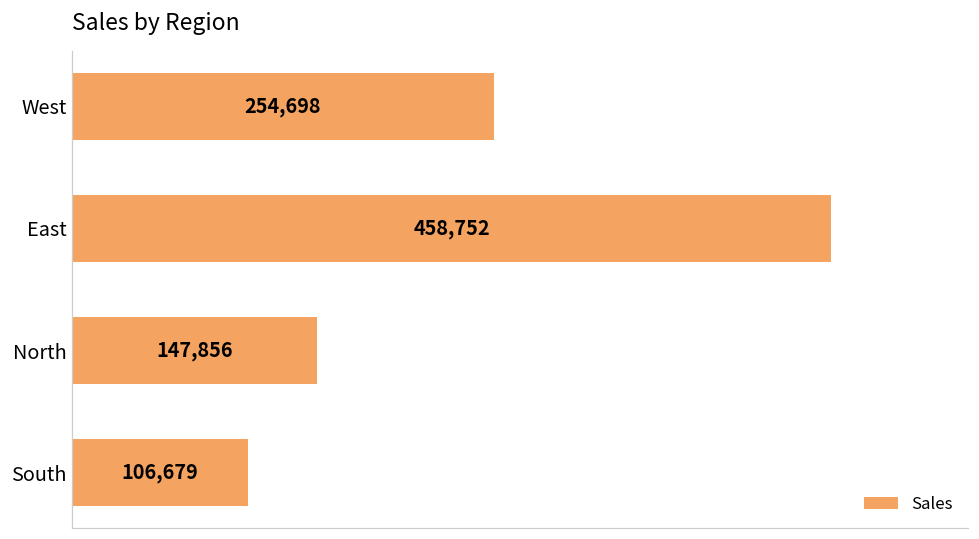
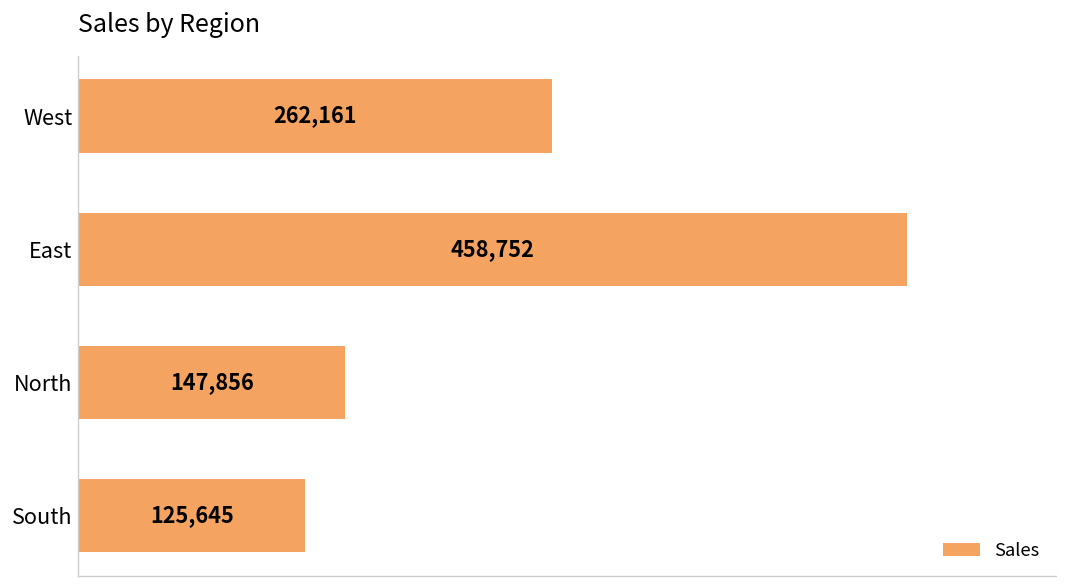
  {
-   "West": "254,698",
+   "West": "262,161",
    "East": "458,752",
    "North": "147,856",
-   "South": "106,679"
+   "South": "125,645"
  }
